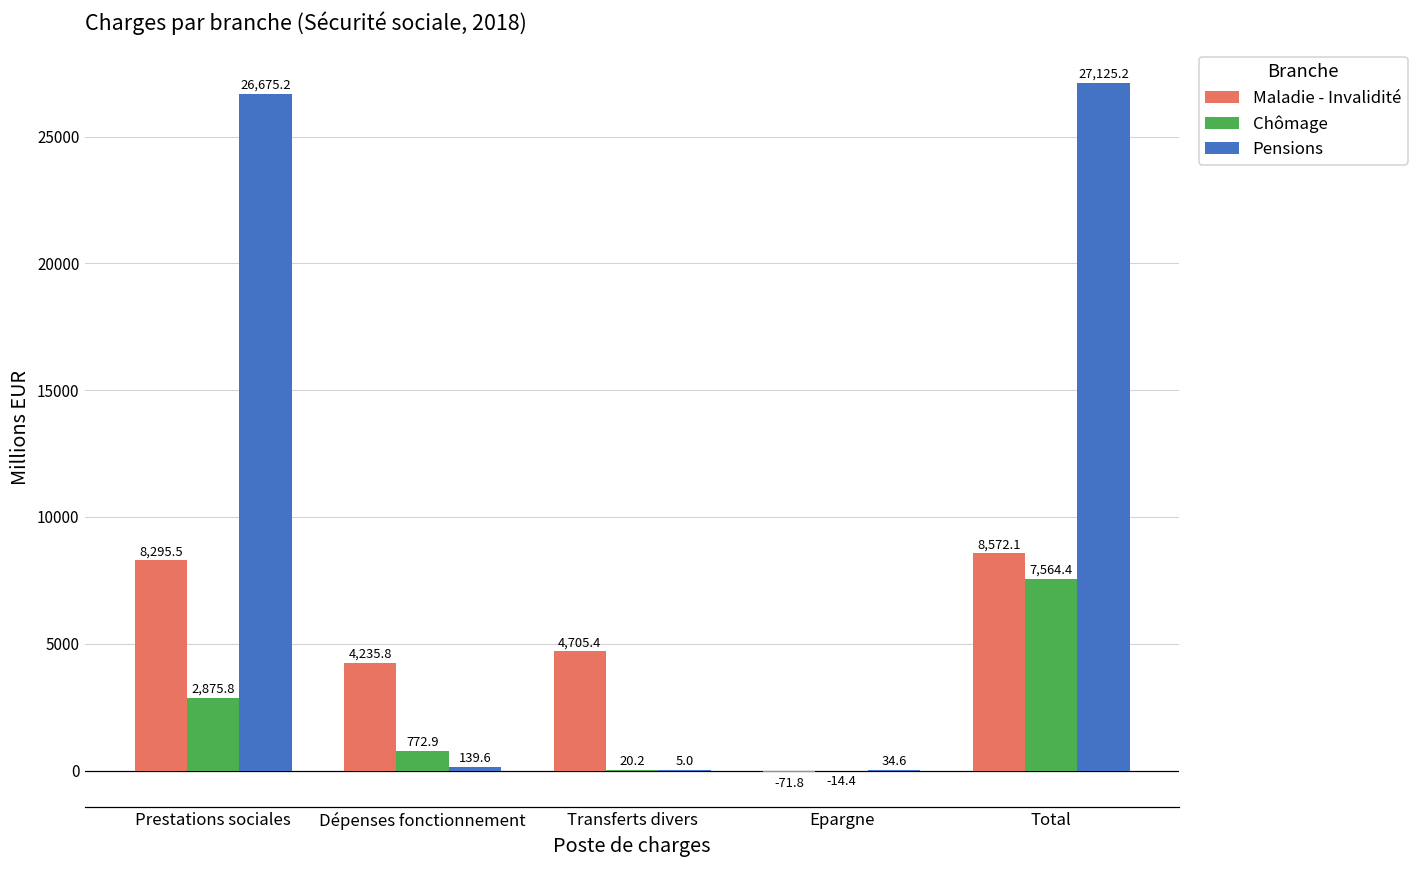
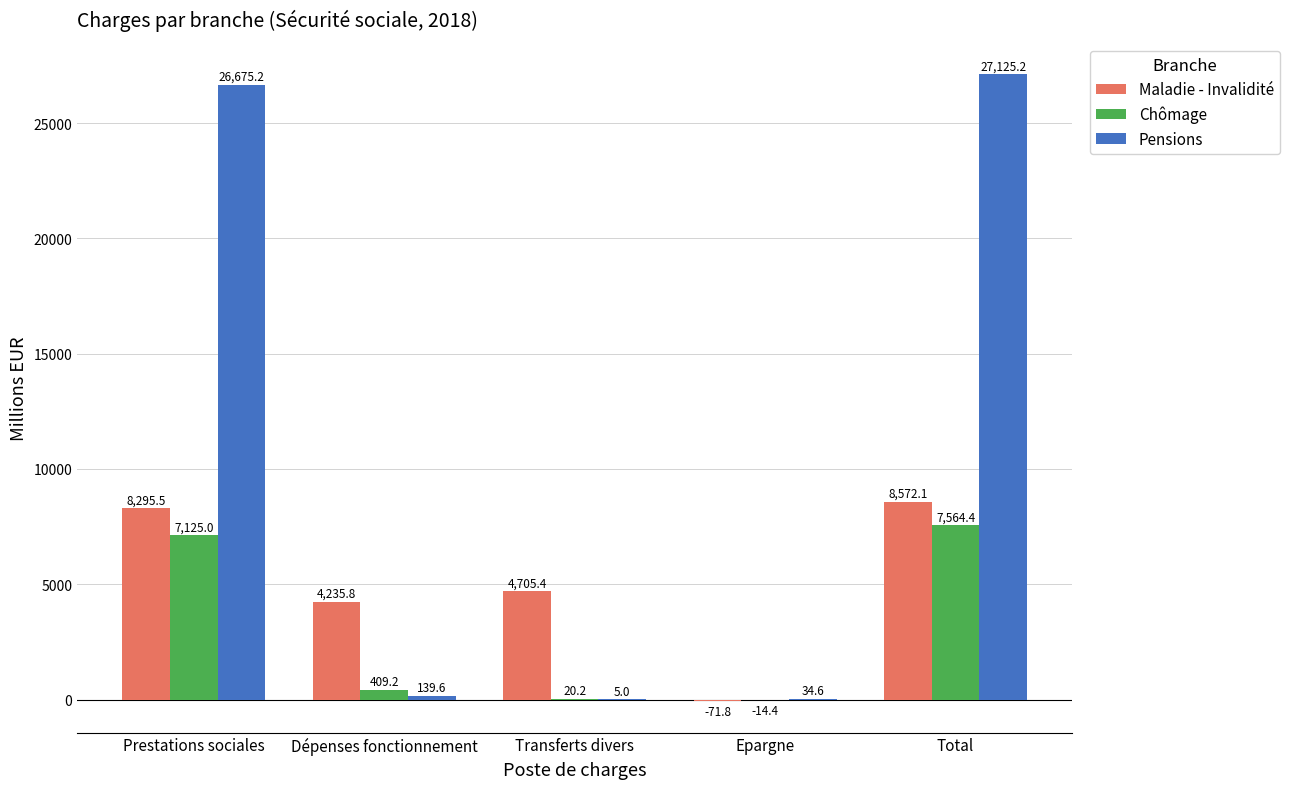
  {
    "Maladie - Invalidité": {
      "Prestations sociales": "8,295.5",
      "Dépenses fonctionnement": "4,235.8",
      "Transferts divers": "4,705.4",
      "Epargne": "-71.8",
      "Total": "8,572.1"
    },
    "Chômage": {
-     "Prestations sociales": "2,875.8",
-     "Dépenses fonctionnement": "772.9",
+     "Prestations sociales": "7,125.0",
+     "Dépenses fonctionnement": "409.2",
      "Transferts divers": "20.2",
      "Epargne": "-14.4",
      "Total": "7,564.4"
    },
    "Pensions": {
      "Prestations sociales": "26,675.2",
      "Dépenses fonctionnement": "139.6",
      "Transferts divers": "5.0",
      "Epargne": "34.6",
      "Total": "27,125.2"
    }
  }
